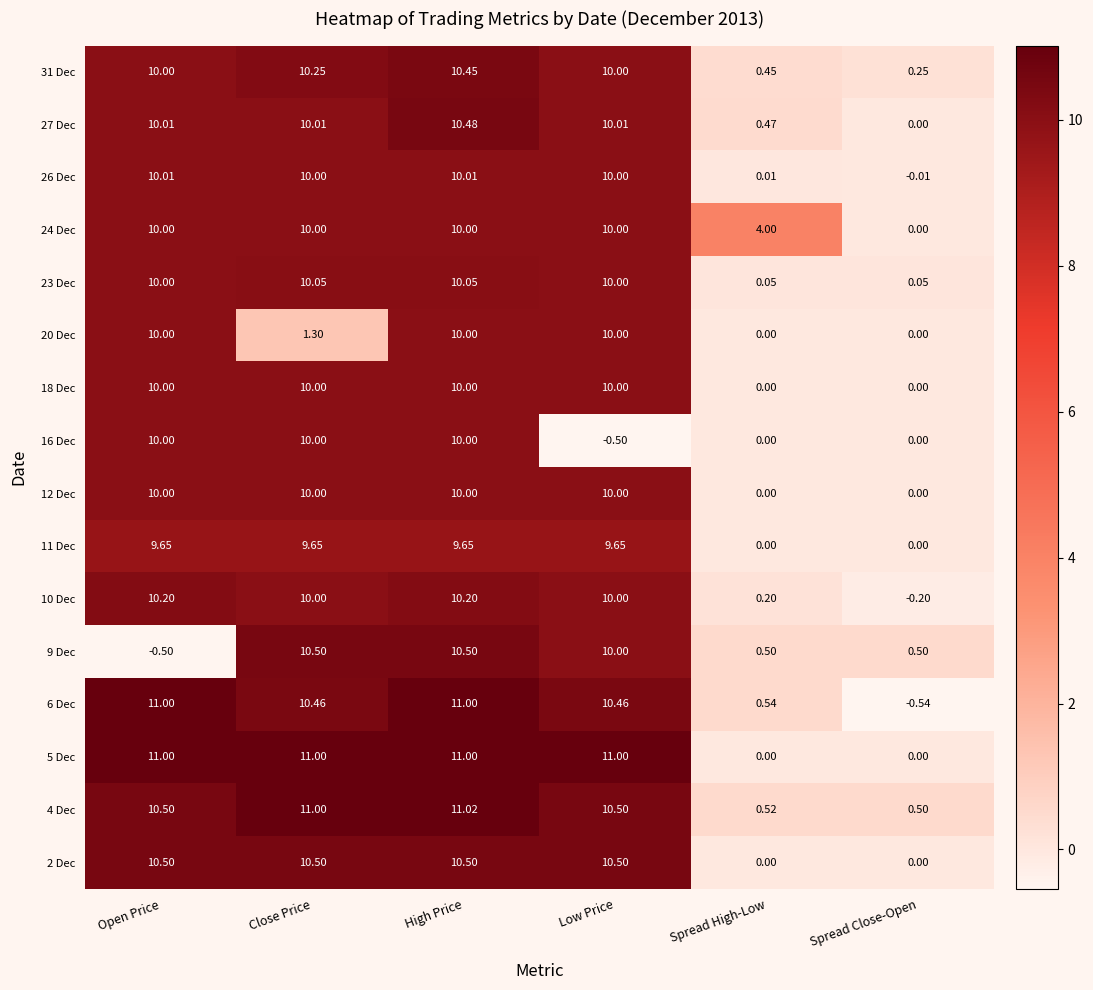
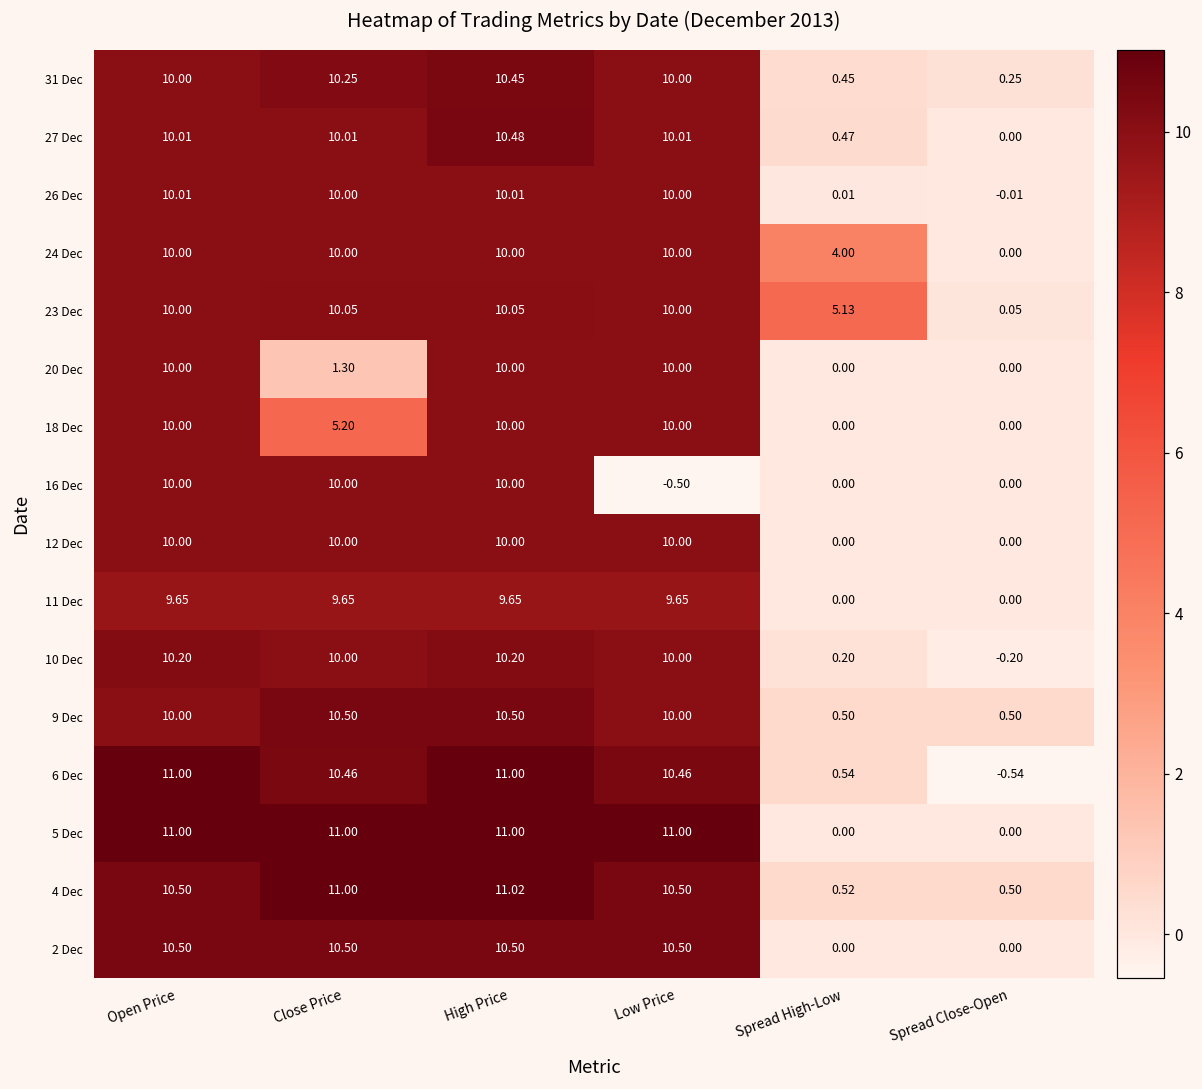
  {
    "31 Dec": {
      "Open Price": 10.00,
      "Close Price": 10.25,
      "High Price": 10.45,
      "Low Price": 10.00,
      "Spread High-Low": 0.45,
      "Spread Close-Open": 0.25
    },
    "27 Dec": {
      "Open Price": 10.01,
      "Close Price": 10.01,
      "High Price": 10.48,
      "Low Price": 10.01,
      "Spread High-Low": 0.47,
      "Spread Close-Open": 0.00
    },
    "26 Dec": {
      "Open Price": 10.01,
      "Close Price": 10.00,
      "High Price": 10.01,
      "Low Price": 10.00,
      "Spread High-Low": 0.01,
      "Spread Close-Open": -0.01
    },
    "24 Dec": {
      "Open Price": 10.00,
      "Close Price": 10.00,
      "High Price": 10.00,
      "Low Price": 10.00,
      "Spread High-Low": 4.00,
      "Spread Close-Open": 0.00
    },
    "23 Dec": {
      "Open Price": 10.00,
      "Close Price": 10.05,
      "High Price": 10.05,
      "Low Price": 10.00,
-     "Spread High-Low": 0.05,
+     "Spread High-Low": 5.13,
      "Spread Close-Open": 0.05
    },
    "20 Dec": {
      "Open Price": 10.00,
      "Close Price": 1.30,
      "High Price": 10.00,
      "Low Price": 10.00,
      "Spread High-Low": 0.00,
      "Spread Close-Open": 0.00
    },
    "18 Dec": {
      "Open Price": 10.00,
-     "Close Price": 10.00,
+     "Close Price": 5.20,
      "High Price": 10.00,
      "Low Price": 10.00,
      "Spread High-Low": 0.00,
      "Spread Close-Open": 0.00
    },
    "16 Dec": {
      "Open Price": 10.00,
      "Close Price": 10.00,
      "High Price": 10.00,
      "Low Price": -0.50,
      "Spread High-Low": 0.00,
      "Spread Close-Open": 0.00
    },
    "12 Dec": {
      "Open Price": 10.00,
      "Close Price": 10.00,
      "High Price": 10.00,
      "Low Price": 10.00,
      "Spread High-Low": 0.00,
      "Spread Close-Open": 0.00
    },
    "11 Dec": {
      "Open Price": 9.65,
      "Close Price": 9.65,
      "High Price": 9.65,
      "Low Price": 9.65,
      "Spread High-Low": 0.00,
      "Spread Close-Open": 0.00
    },
    "10 Dec": {
      "Open Price": 10.20,
      "Close Price": 10.00,
      "High Price": 10.20,
      "Low Price": 10.00,
      "Spread High-Low": 0.20,
      "Spread Close-Open": -0.20
    },
    "9 Dec": {
-     "Open Price": -0.50,
+     "Open Price": 10.00,
      "Close Price": 10.50,
      "High Price": 10.50,
      "Low Price": 10.00,
      "Spread High-Low": 0.50,
      "Spread Close-Open": 0.50
    },
    "6 Dec": {
      "Open Price": 11.00,
      "Close Price": 10.46,
      "High Price": 11.00,
      "Low Price": 10.46,
      "Spread High-Low": 0.54,
      "Spread Close-Open": -0.54
    },
    "5 Dec": {
      "Open Price": 11.00,
      "Close Price": 11.00,
      "High Price": 11.00,
      "Low Price": 11.00,
      "Spread High-Low": 0.00,
      "Spread Close-Open": 0.00
    },
    "4 Dec": {
      "Open Price": 10.50,
      "Close Price": 11.00,
      "High Price": 11.02,
      "Low Price": 10.50,
      "Spread High-Low": 0.52,
      "Spread Close-Open": 0.50
    },
    "2 Dec": {
      "Open Price": 10.50,
      "Close Price": 10.50,
      "High Price": 10.50,
      "Low Price": 10.50,
      "Spread High-Low": 0.00,
      "Spread Close-Open": 0.00
    }
  }
